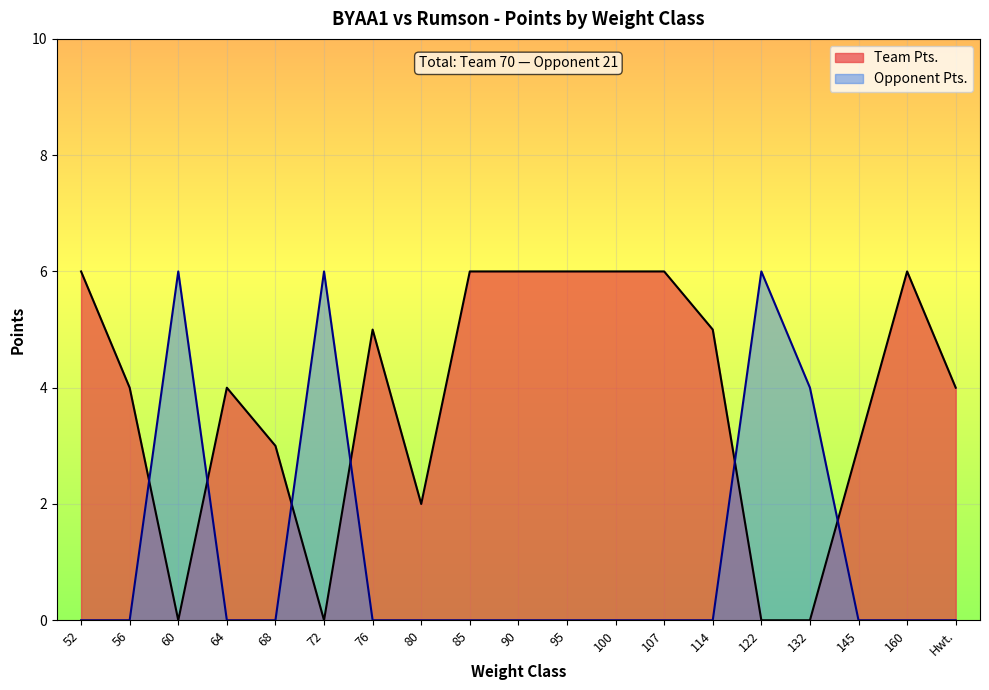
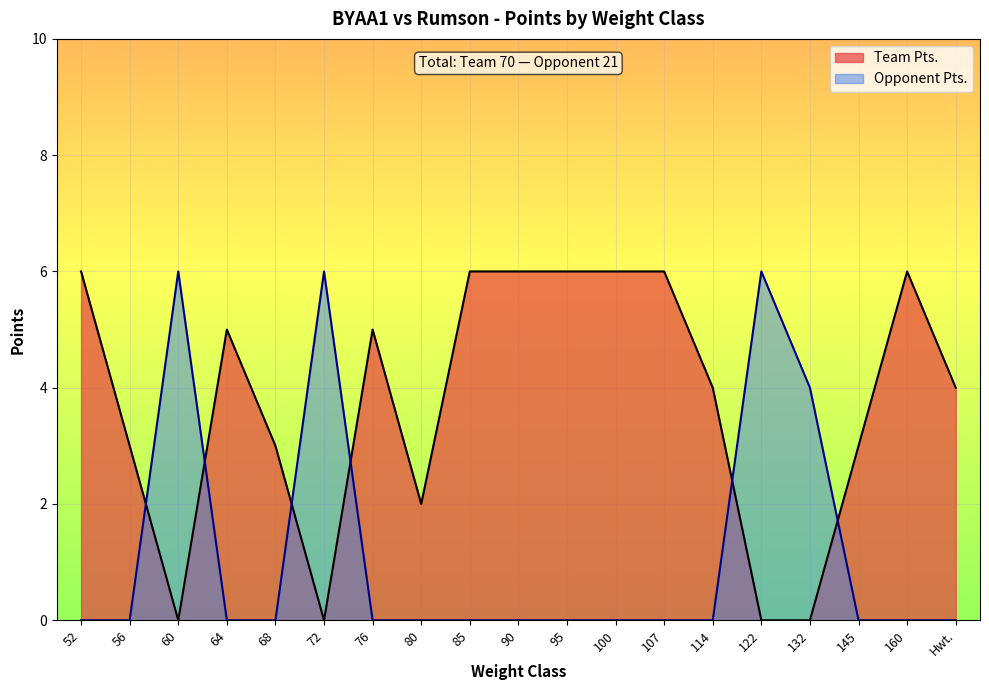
  {
    "Team Pts.": {
      "52": 6,
-     "56": 4,
+     "56": 3,
      "60": 0,
-     "64": 4,
+     "64": 5,
      "68": 3,
      "72": 0,
      "76": 5,
      "80": 2,
      "85": 6,
      "90": 6,
      "95": 6,
      "100": 6,
      "107": 6,
-     "114": 5,
+     "114": 4,
      "122": 0,
      "132": 0,
      "145": 3,
      "160": 6,
      "Hwt.": 4
    },
    "Opponent Pts.": {
      "52": 0,
      "56": 0,
      "60": 6,
      "64": 0,
      "68": 0,
      "72": 6,
      "76": 0,
      "80": 0,
      "85": 0,
      "90": 0,
      "95": 0,
      "100": 0,
      "107": 0,
      "114": 0,
      "122": 6,
      "132": 4,
      "145": 0,
      "160": 0,
      "Hwt.": 0
    }
  }
